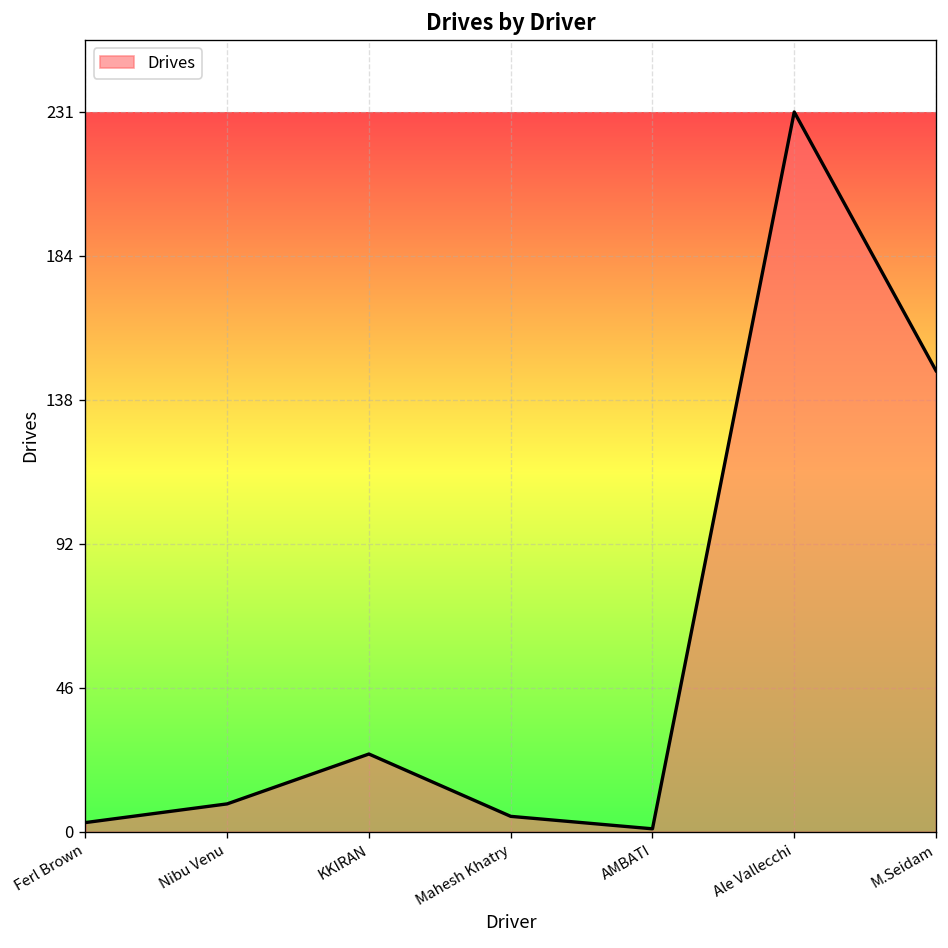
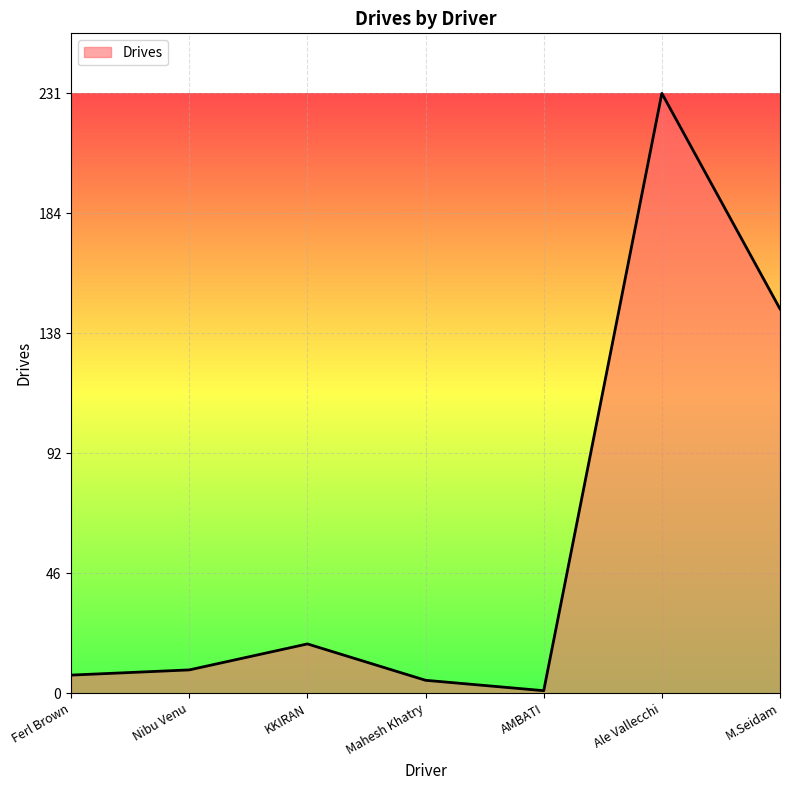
  {
-   "Ferl Brown": 3,
+   "Ferl Brown": 7,
    "Nibu Venu": 9,
-   "KKIRAN": 25,
+   "KKIRAN": 19,
    "Mahesh Khatry": 5,
    "AMBATI": 1,
    "Ale Vallecchi": 231,
    "M.Seidam": 148
  }
